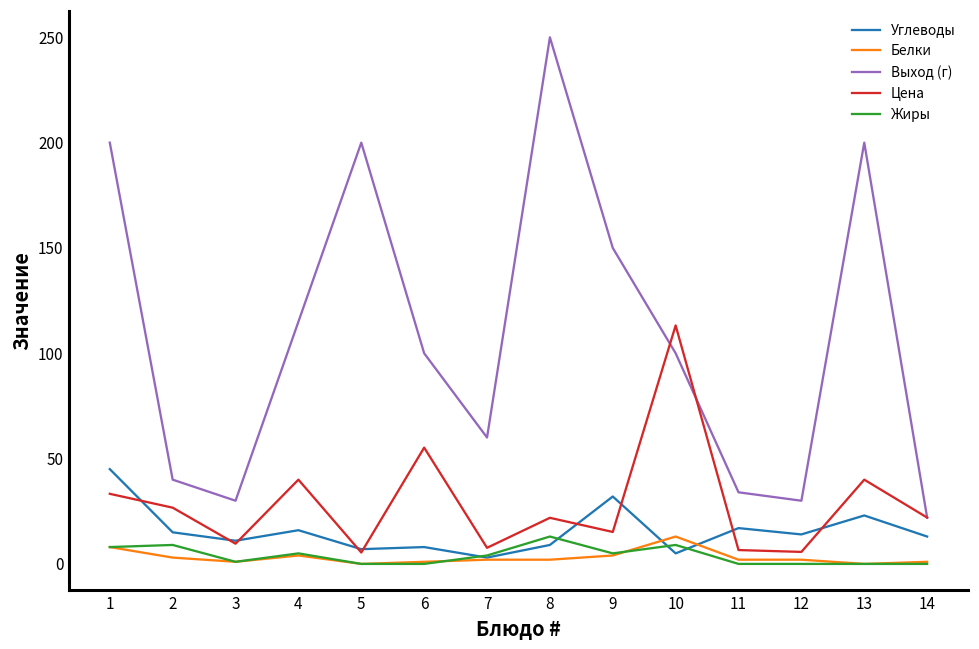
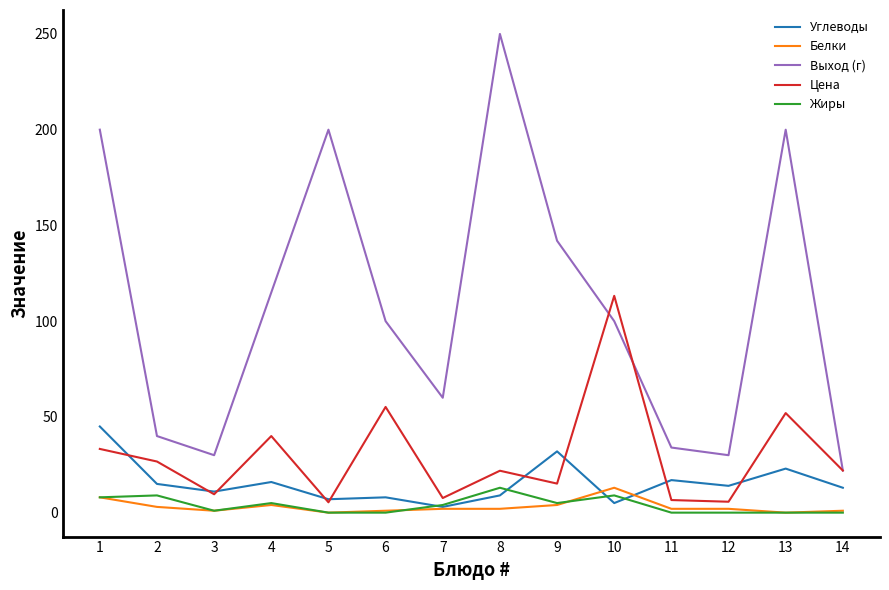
  {
    "Углеводы": {
      "1": 45,
      "2": 15,
      "3": 11,
      "4": 16,
      "5": 7,
      "6": 8,
      "8": 9,
      "9": 32,
      "10": 5,
      "11": 17,
      "12": 14,
      "13": 23,
      "14": 13
    },
    "Белки": {
      "2": 3,
      "8": 2,
      "10": 13,
      "11": 2,
      "12": 2
    },
    "Выход (г)": {
      "1": 200,
      "2": 40,
      "3": 30,
      "4": 115,
      "5": 200,
      "6": 100,
      "7": 60,
      "8": 250,
-     "9": 150,
+     "9": 142,
      "10": 100,
      "11": 34,
      "12": 30,
      "13": 200
    },
    "Цена": {
      "1": 33,
      "2": 27,
      "3": 10,
      "4": 40,
      "5": 5,
      "6": 55,
      "7": 8,
      "8": 22,
      "9": 15,
      "10": 113,
      "11": 7,
      "12": 6,
-     "13": 40
+     "13": 52
    },
    "Жиры": {
      "2": 9,
      "8": 13,
      "10": 9,
      "11": 0,
      "12": 0
    }
  }
